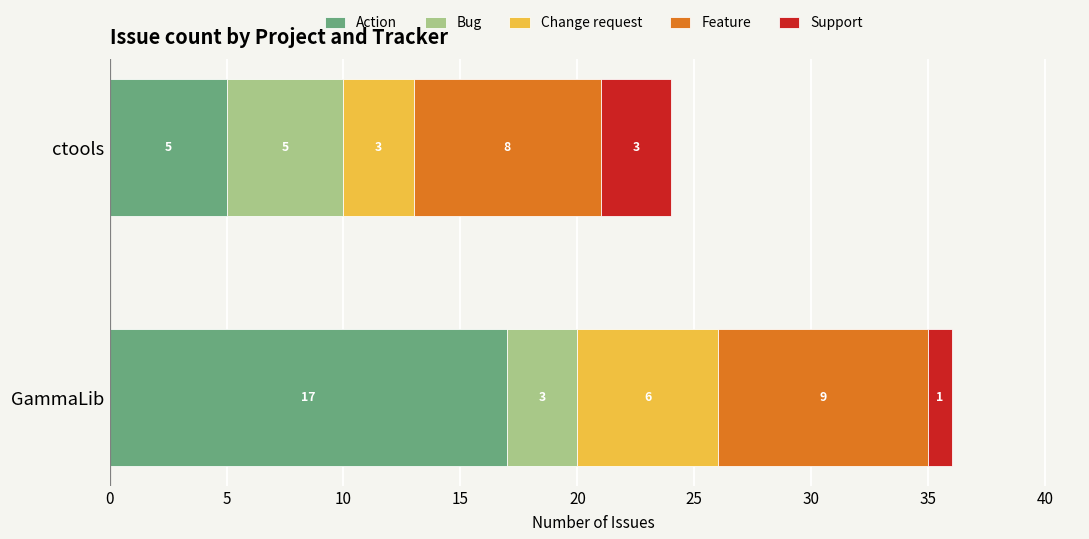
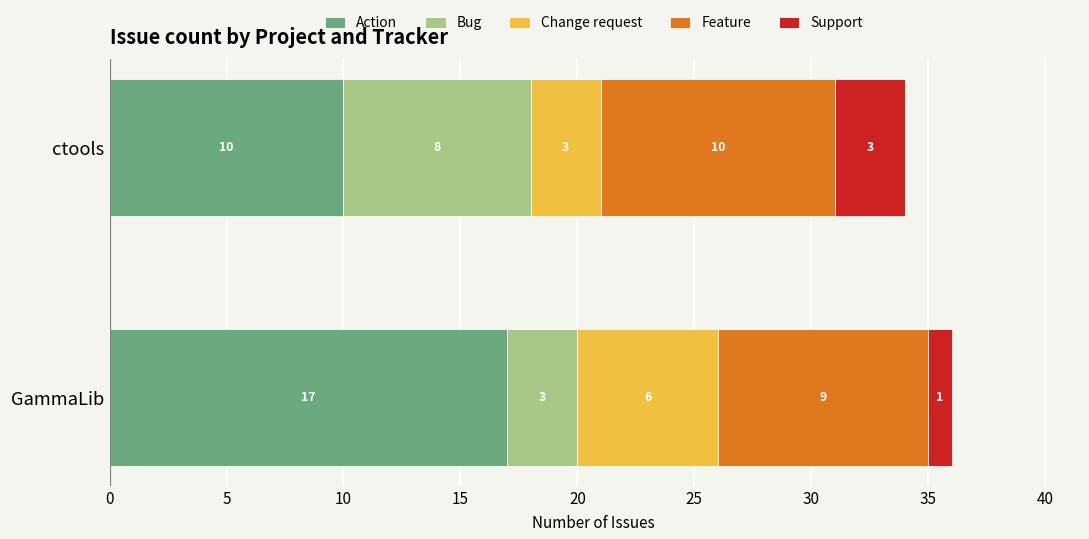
  {
    "Action": {
-     "ctools": 5,
+     "ctools": 10,
      "GammaLib": 17
    },
    "Bug": {
-     "ctools": 5,
+     "ctools": 8,
      "GammaLib": 3
    },
    "Change request": {
      "ctools": 3,
      "GammaLib": 6
    },
    "Feature": {
-     "ctools": 8,
+     "ctools": 10,
      "GammaLib": 9
    },
    "Support": {
      "ctools": 3,
      "GammaLib": 1
    }
  }
